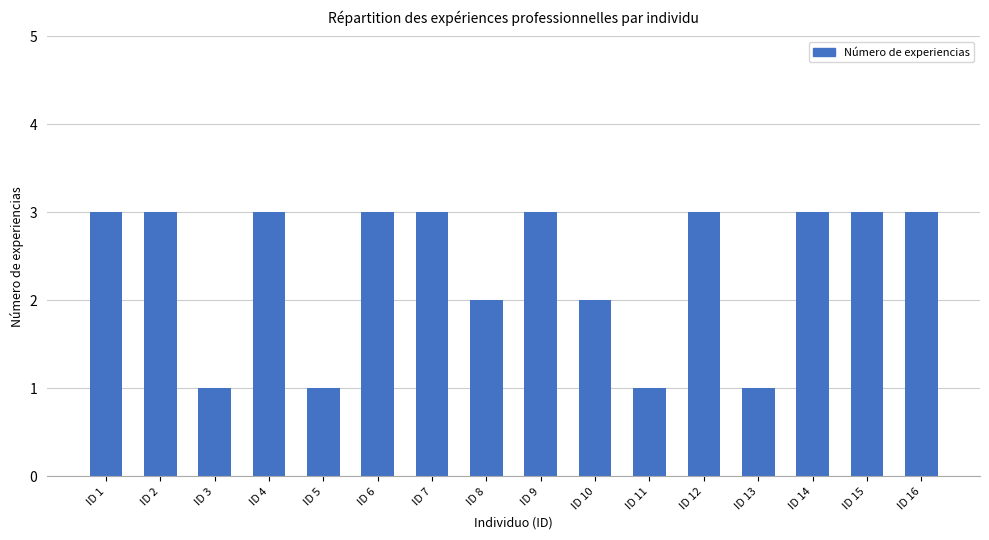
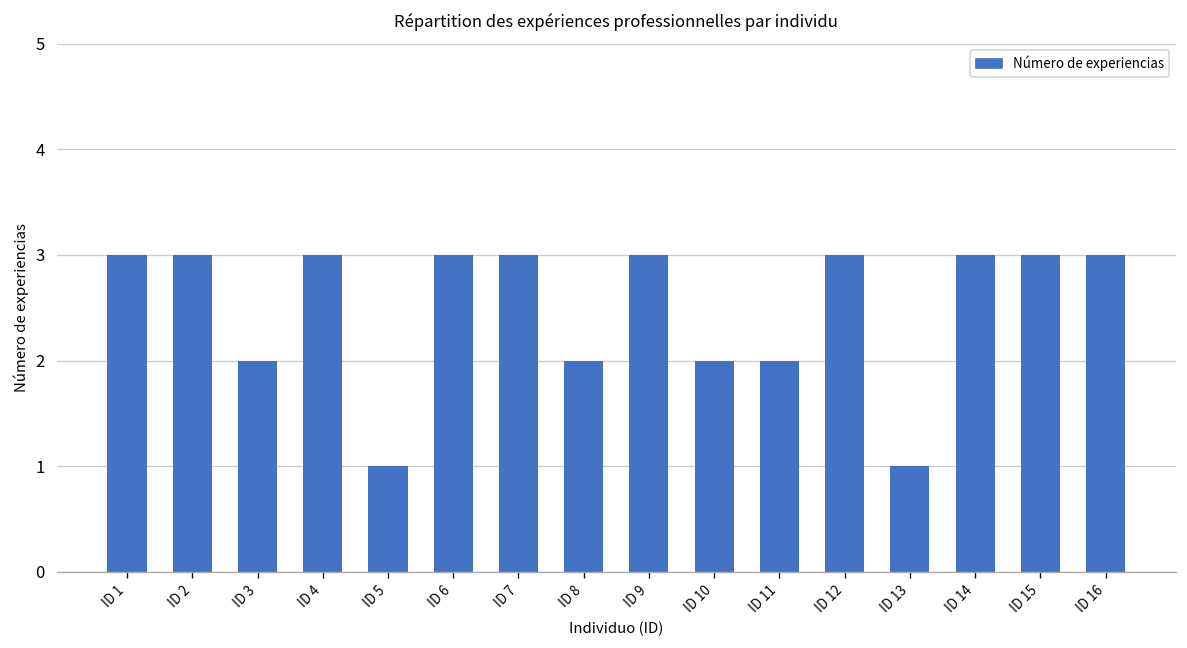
  {
    "ID 1": 3,
    "ID 2": 3,
-   "ID 3": 1,
+   "ID 3": 2,
    "ID 4": 3,
    "ID 5": 1,
    "ID 6": 3,
    "ID 7": 3,
    "ID 8": 2,
    "ID 9": 3,
    "ID 10": 2,
-   "ID 11": 1,
+   "ID 11": 2,
    "ID 12": 3,
    "ID 13": 1,
    "ID 14": 3,
    "ID 15": 3,
    "ID 16": 3
  }
